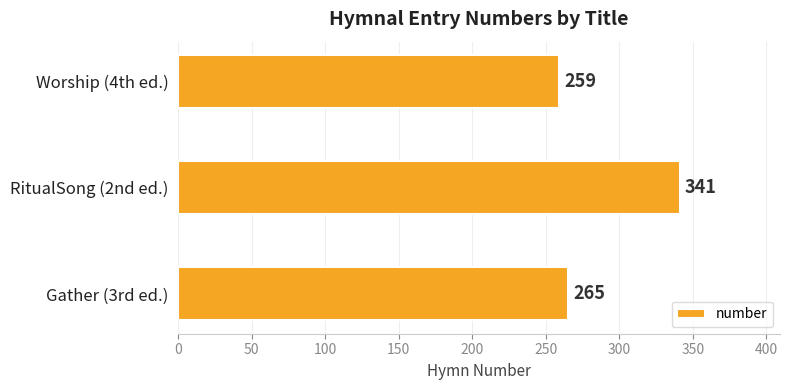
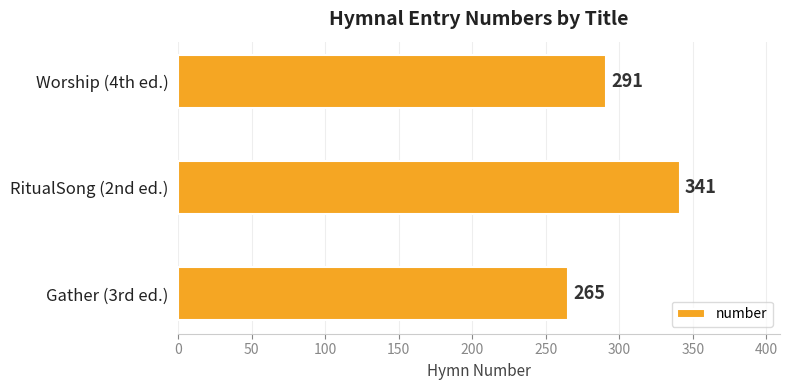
  {
-   "Worship (4th ed.)": 259,
+   "Worship (4th ed.)": 291,
    "RitualSong (2nd ed.)": 341,
    "Gather (3rd ed.)": 265
  }
